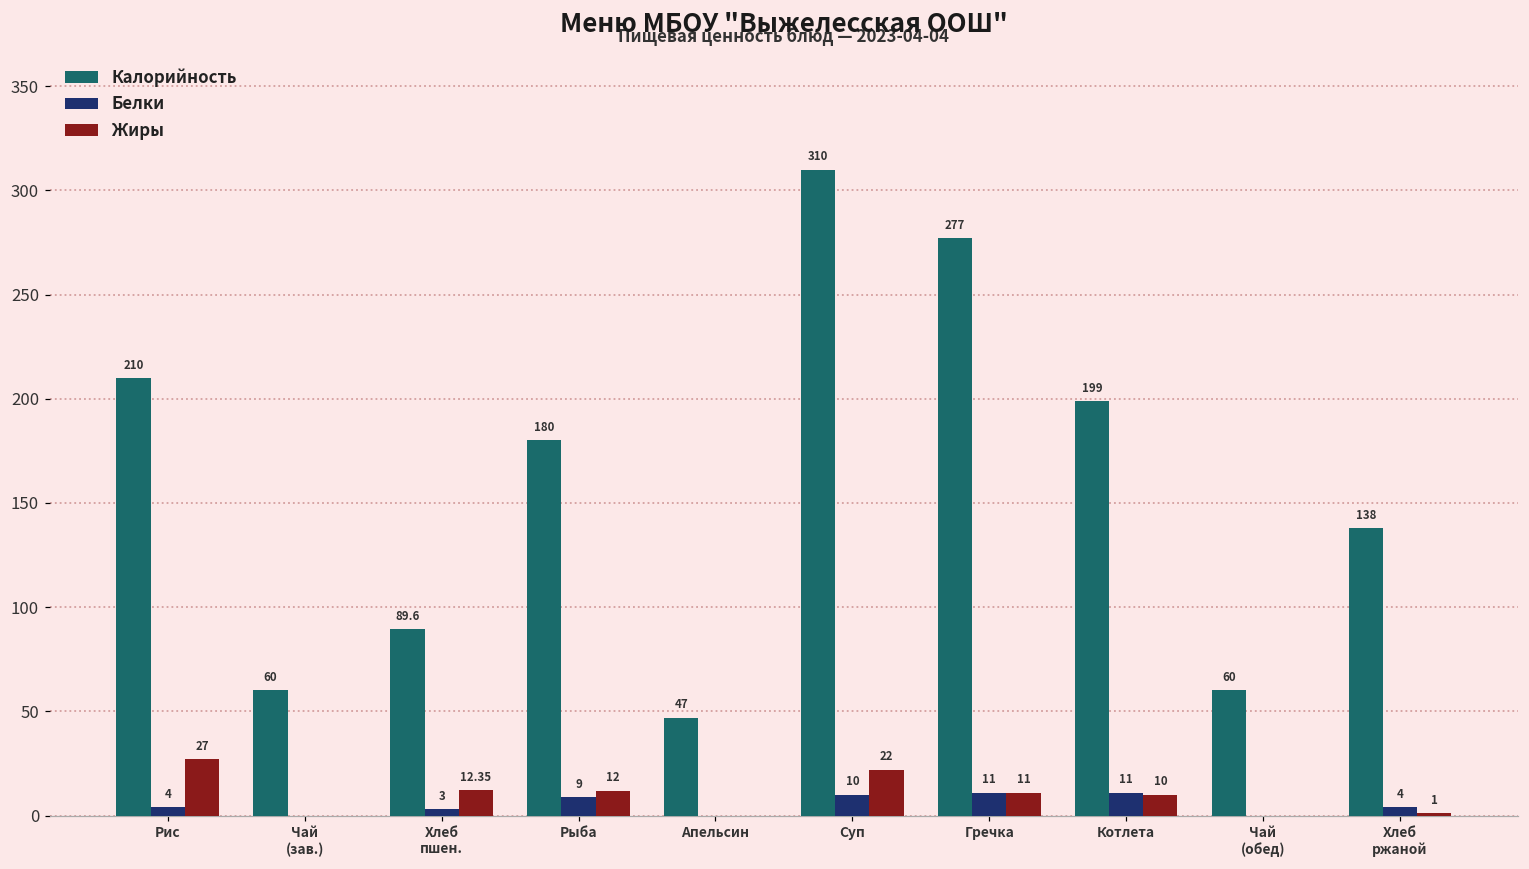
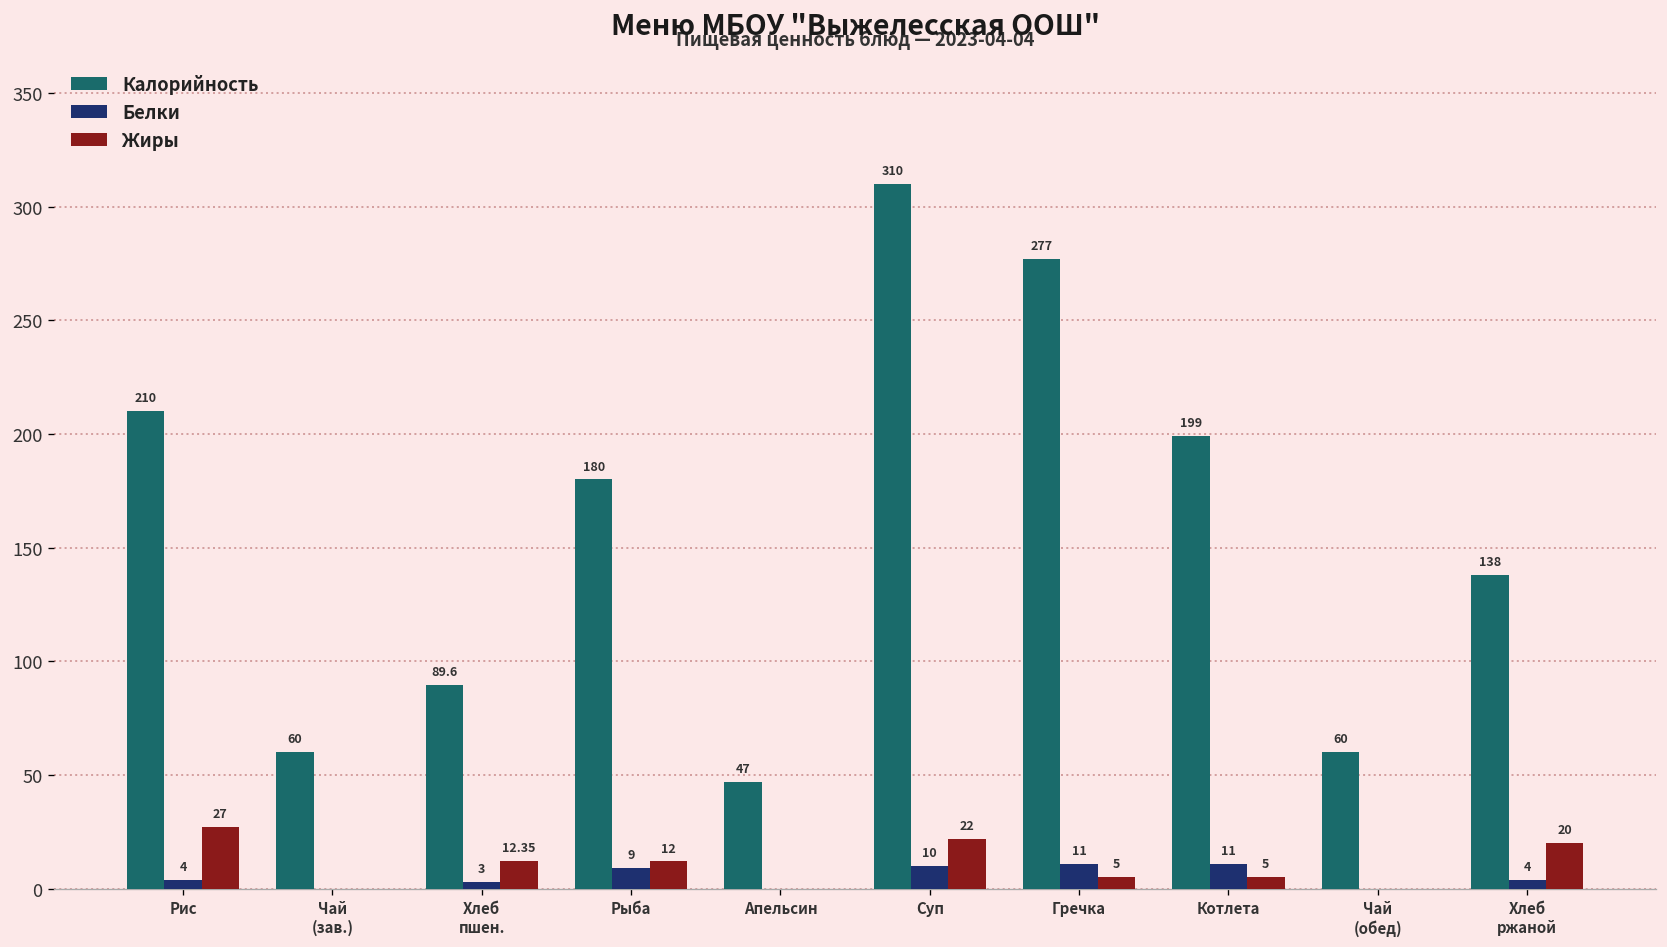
  {
    "Жиры": {
      "Рис": 27,
      "Хлеб пшен.": 12.35,
      "Рыба": 12,
      "Суп": 22,
-     "Гречка": 11,
-     "Котлета": 10,
-     "Хлеб ржаной": 1
+     "Гречка": 5,
+     "Котлета": 5,
+     "Хлеб ржаной": 20
    }
  }
